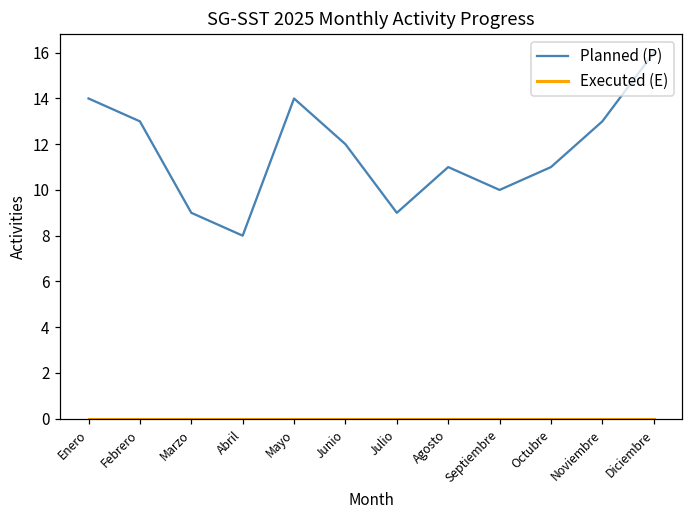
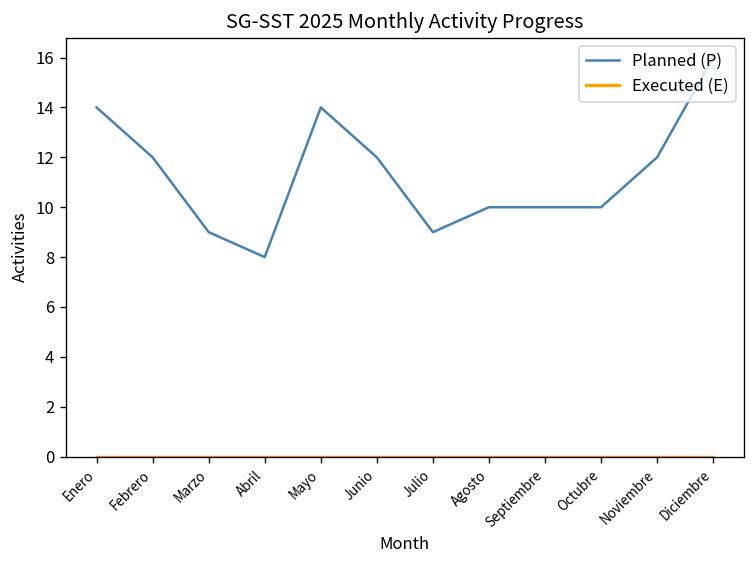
  {
    "Planned (P)": {
      "Enero": 14,
-     "Febrero": 13,
+     "Febrero": 12,
      "Marzo": 9,
      "Abril": 8,
      "Mayo": 14,
      "Junio": 12,
      "Julio": 9,
-     "Agosto": 11,
+     "Agosto": 10,
      "Septiembre": 10,
-     "Octubre": 11,
-     "Noviembre": 13
+     "Octubre": 10,
+     "Noviembre": 12
    },
    "Executed (E)": {
      "Enero": 0,
      "Febrero": 0,
      "Marzo": 0,
      "Abril": 0,
      "Mayo": 0,
      "Junio": 0,
      "Julio": 0,
      "Agosto": 0,
      "Septiembre": 0,
      "Octubre": 0,
      "Noviembre": 0,
      "Diciembre": 0
    }
  }
